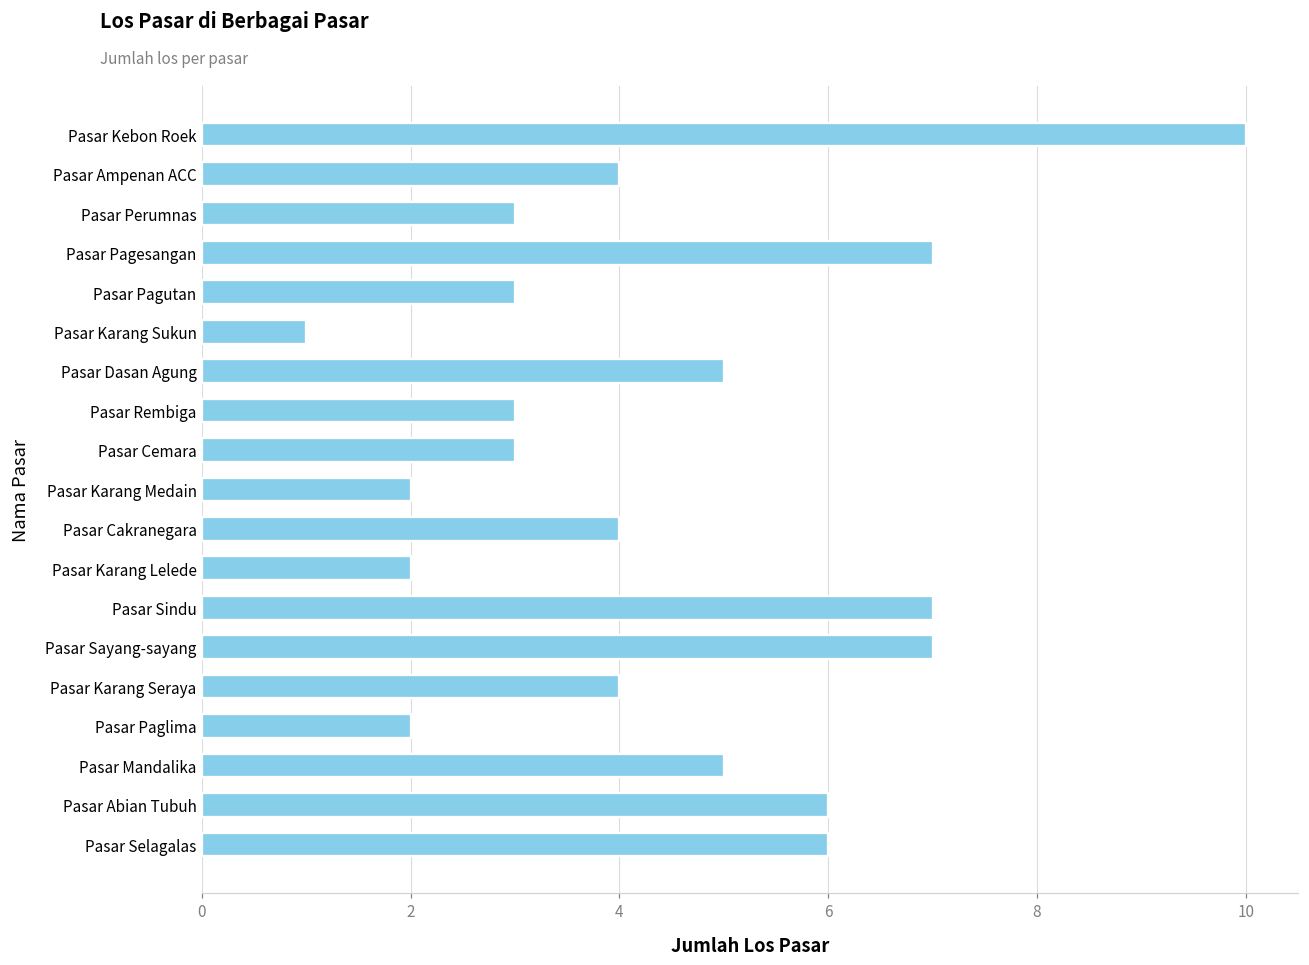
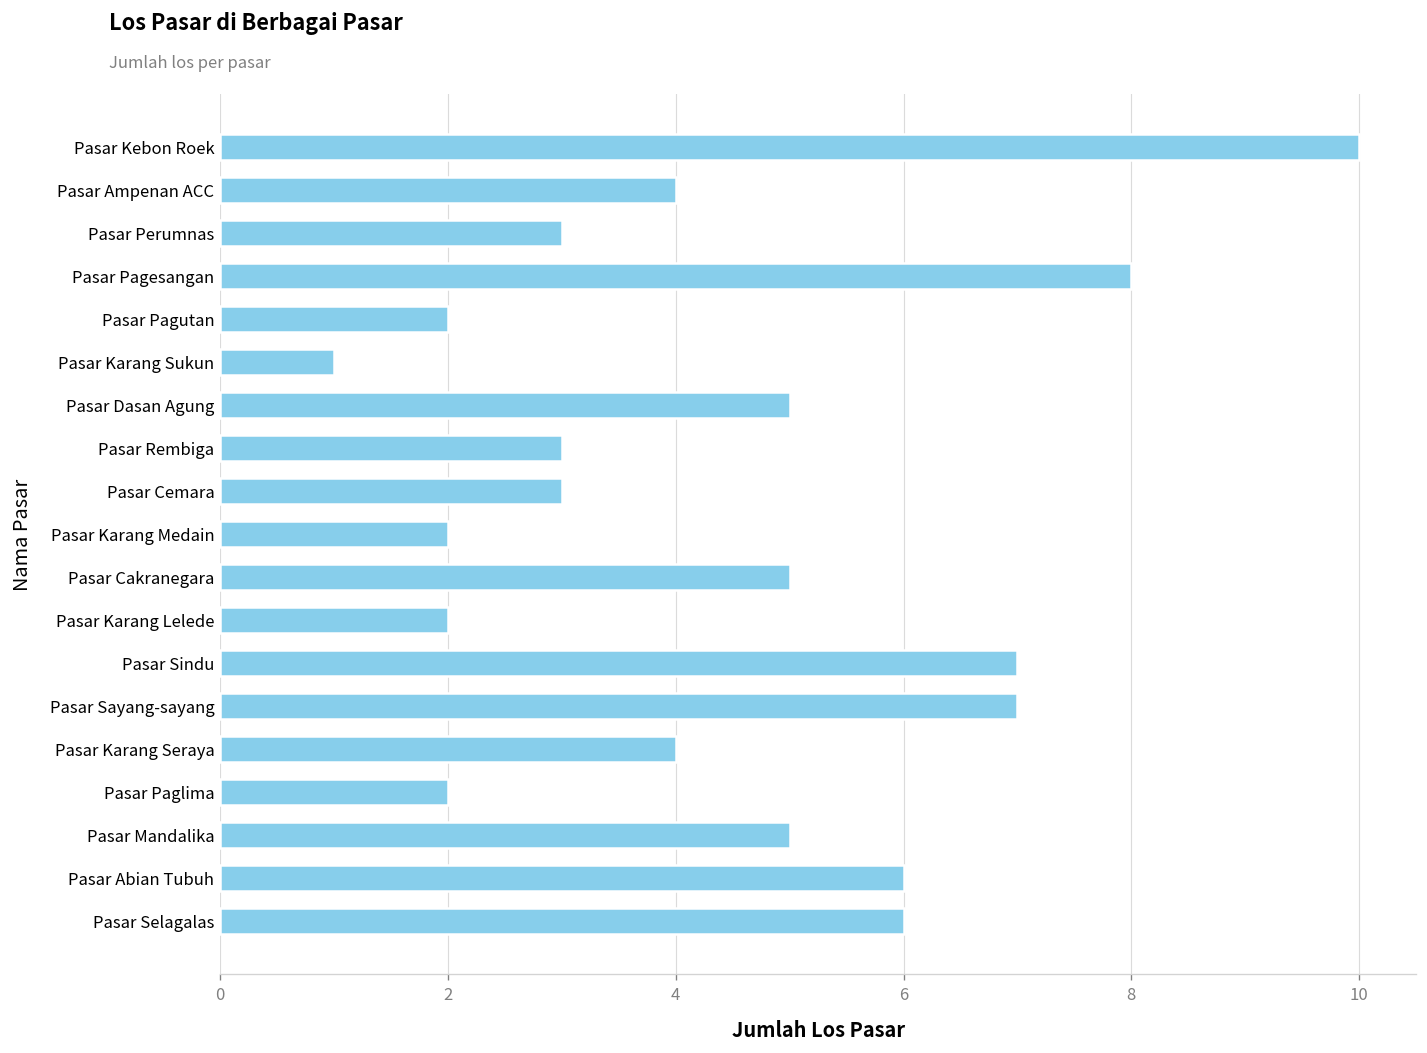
  {
    "Pasar Kebon Roek": 10,
    "Pasar Ampenan ACC": 4,
    "Pasar Perumnas": 3,
-   "Pasar Pagesangan": 7,
-   "Pasar Pagutan": 3,
+   "Pasar Pagesangan": 8,
+   "Pasar Pagutan": 2,
    "Pasar Karang Sukun": 1,
    "Pasar Dasan Agung": 5,
    "Pasar Rembiga": 3,
    "Pasar Cemara": 3,
    "Pasar Karang Medain": 2,
-   "Pasar Cakranegara": 4,
+   "Pasar Cakranegara": 5,
    "Pasar Karang Lelede": 2,
    "Pasar Sindu": 7,
    "Pasar Sayang-sayang": 7,
    "Pasar Karang Seraya": 4,
    "Pasar Paglima": 2,
    "Pasar Mandalika": 5,
    "Pasar Abian Tubuh": 6,
    "Pasar Selagalas": 6
  }
